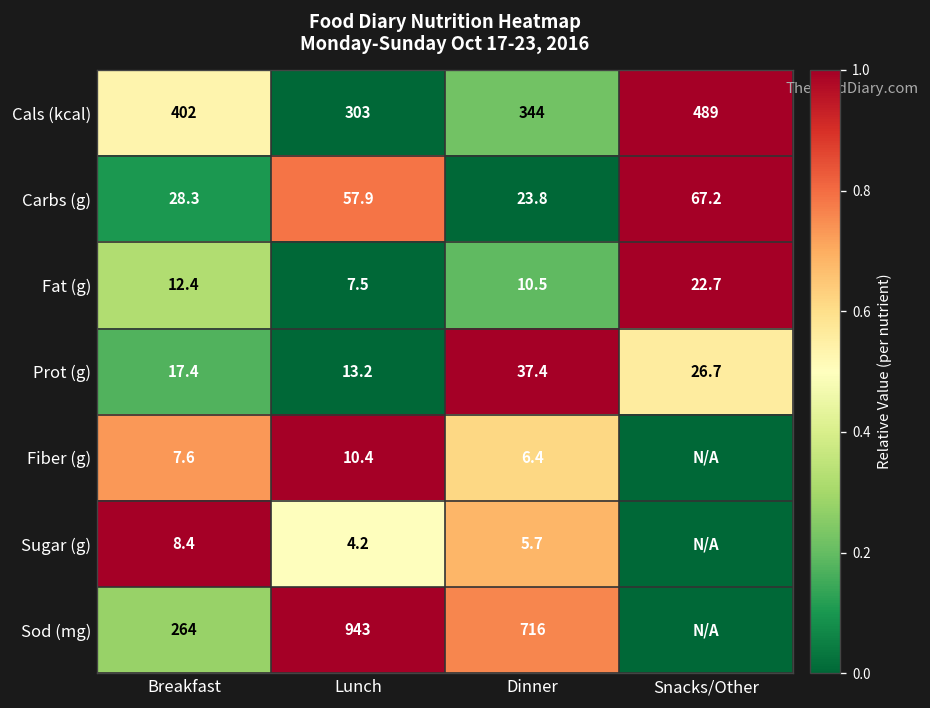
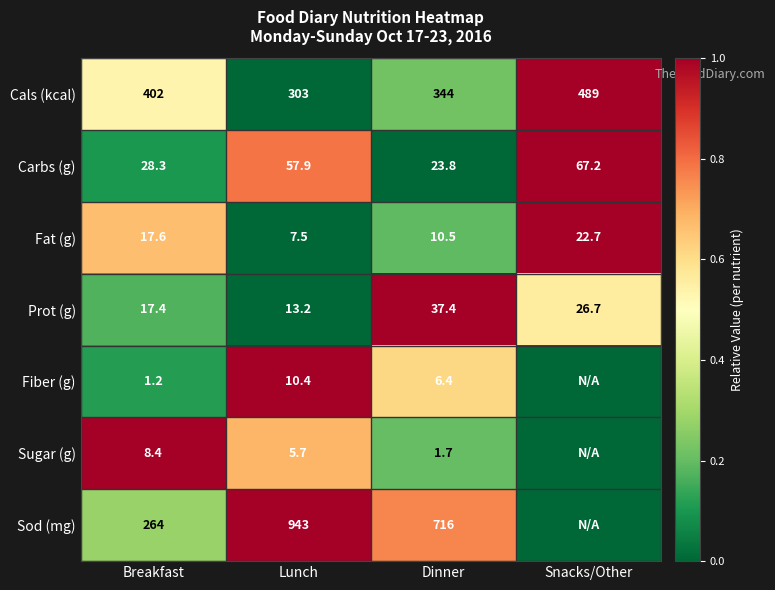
  {
    "Cals (kcal)": {
      "Breakfast": 402,
      "Lunch": 303,
      "Dinner": 344,
      "Snacks/Other": 489
    },
    "Carbs (g)": {
      "Breakfast": 28.3,
      "Lunch": 57.9,
      "Dinner": 23.8,
      "Snacks/Other": 67.2
    },
    "Fat (g)": {
-     "Breakfast": 12.4,
+     "Breakfast": 17.6,
      "Lunch": 7.5,
      "Dinner": 10.5,
      "Snacks/Other": 22.7
    },
    "Prot (g)": {
      "Breakfast": 17.4,
      "Lunch": 13.2,
      "Dinner": 37.4,
      "Snacks/Other": 26.7
    },
    "Fiber (g)": {
-     "Breakfast": 7.6,
+     "Breakfast": 1.2,
      "Lunch": 10.4,
      "Dinner": 6.4
    },
    "Sugar (g)": {
      "Breakfast": 8.4,
-     "Lunch": 4.2,
-     "Dinner": 5.7
+     "Lunch": 5.7,
+     "Dinner": 1.7
    },
    "Sod (mg)": {
      "Breakfast": 264,
      "Lunch": 943,
      "Dinner": 716
    }
  }
